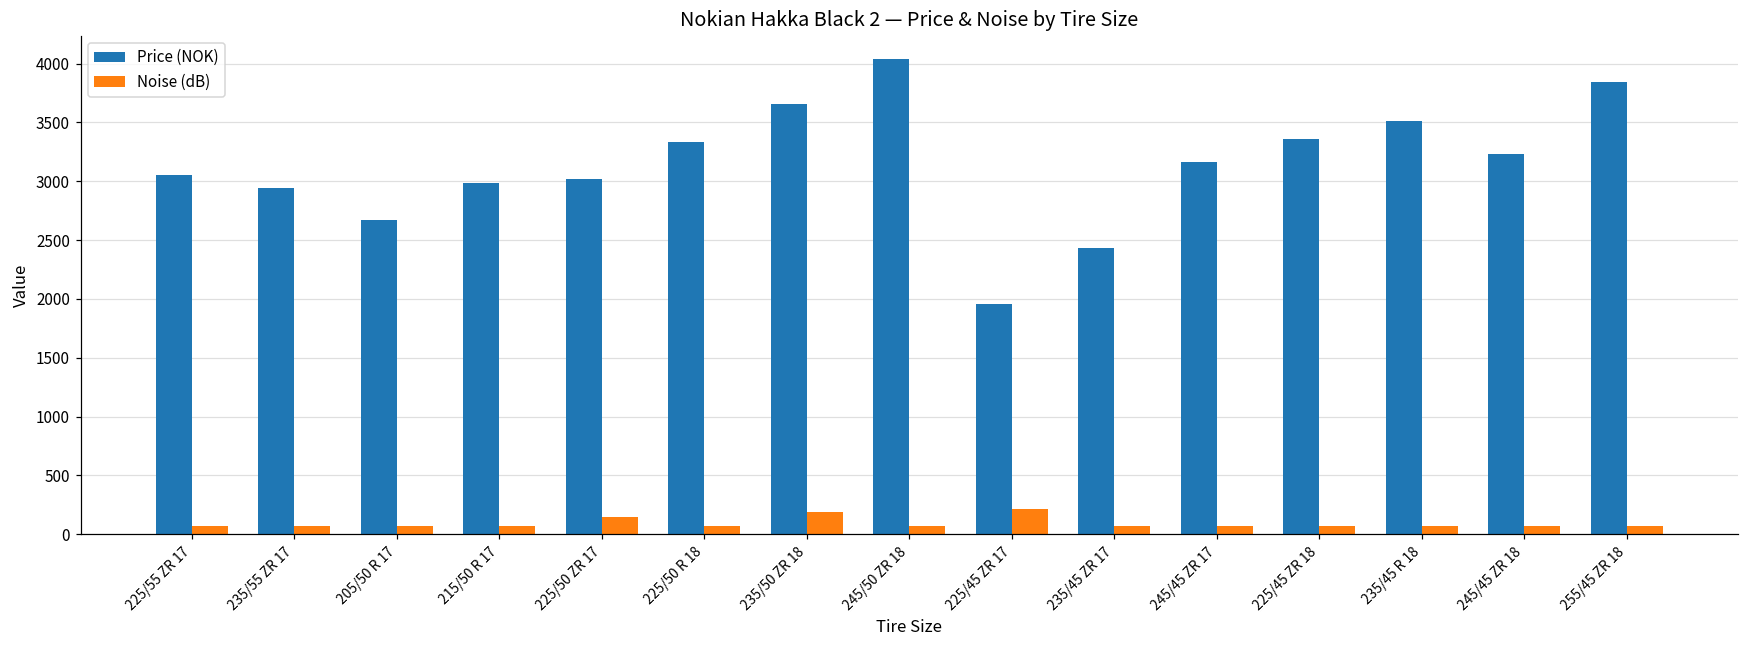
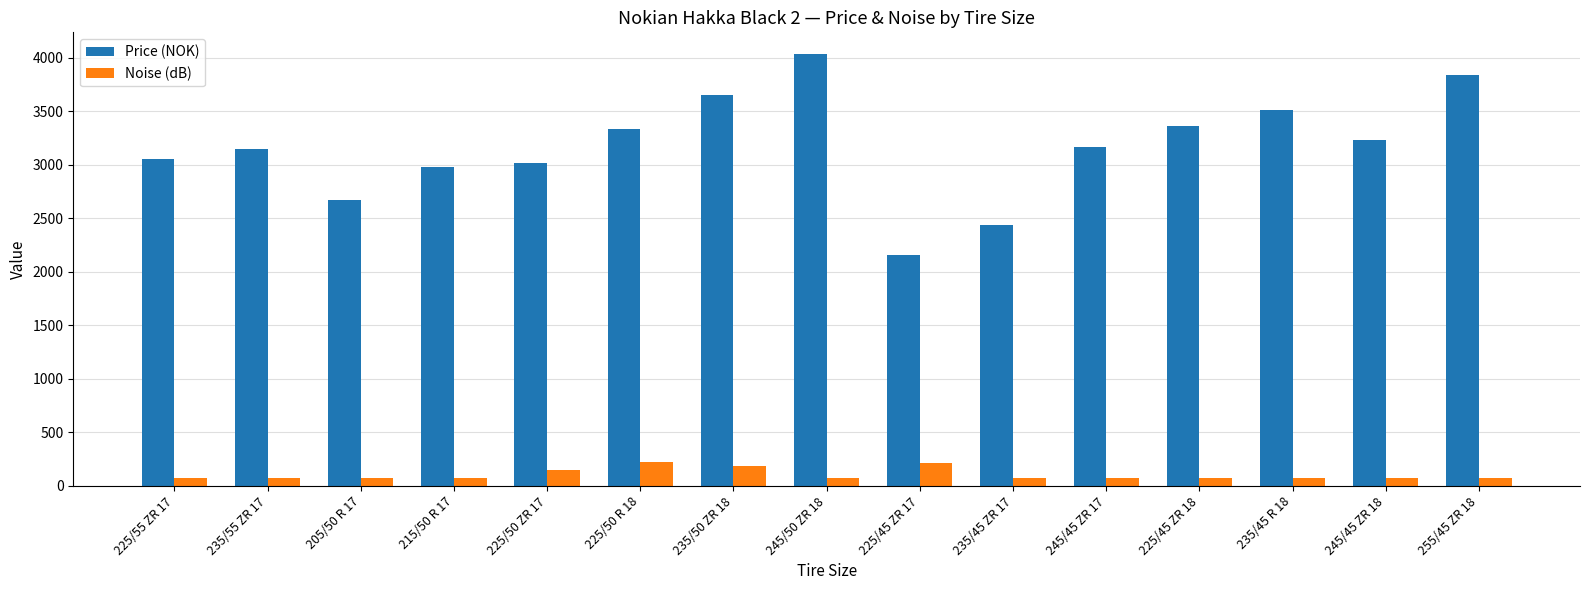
  {
    "Price (NOK)": {
      "225/55 ZR 17": 3060,
-     "235/55 ZR 17": 2940,
+     "235/55 ZR 17": 3150,
      "205/50 R 17": 2670,
      "215/50 R 17": 2980,
      "225/50 ZR 17": 3020,
      "225/50 R 18": 3330,
      "235/50 ZR 18": 3660,
      "245/50 ZR 18": 4040,
-     "225/45 ZR 17": 1960,
+     "225/45 ZR 17": 2160,
      "235/45 ZR 17": 2440,
      "245/45 ZR 17": 3160,
      "225/45 ZR 18": 3360,
      "235/45 R 18": 3510,
      "245/45 ZR 18": 3230,
      "255/45 ZR 18": 3840
    },
    "Noise (dB)": {
      "225/55 ZR 17": 70,
      "235/55 ZR 17": 70,
      "205/50 R 17": 70,
      "215/50 R 17": 70,
      "225/50 ZR 17": 150,
-     "225/50 R 18": 70,
+     "225/50 R 18": 230,
      "235/50 ZR 18": 190,
      "245/50 ZR 18": 70,
      "225/45 ZR 17": 210,
      "235/45 ZR 17": 70,
      "245/45 ZR 17": 70,
      "225/45 ZR 18": 70,
      "235/45 R 18": 70,
      "245/45 ZR 18": 70,
      "255/45 ZR 18": 70
    }
  }
